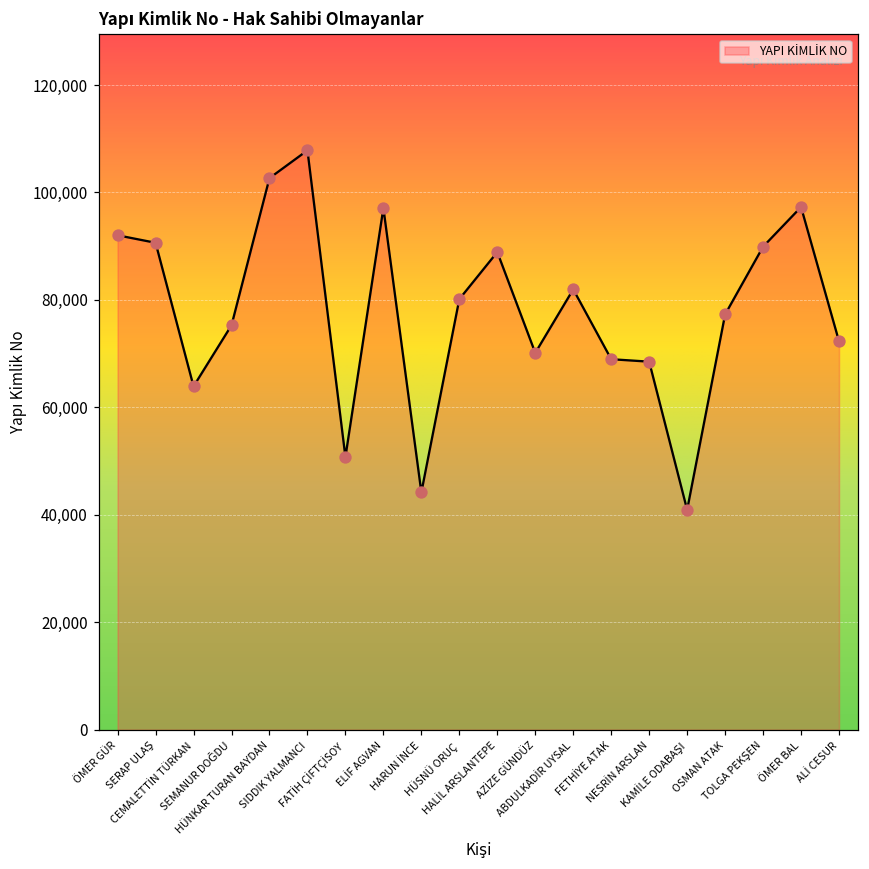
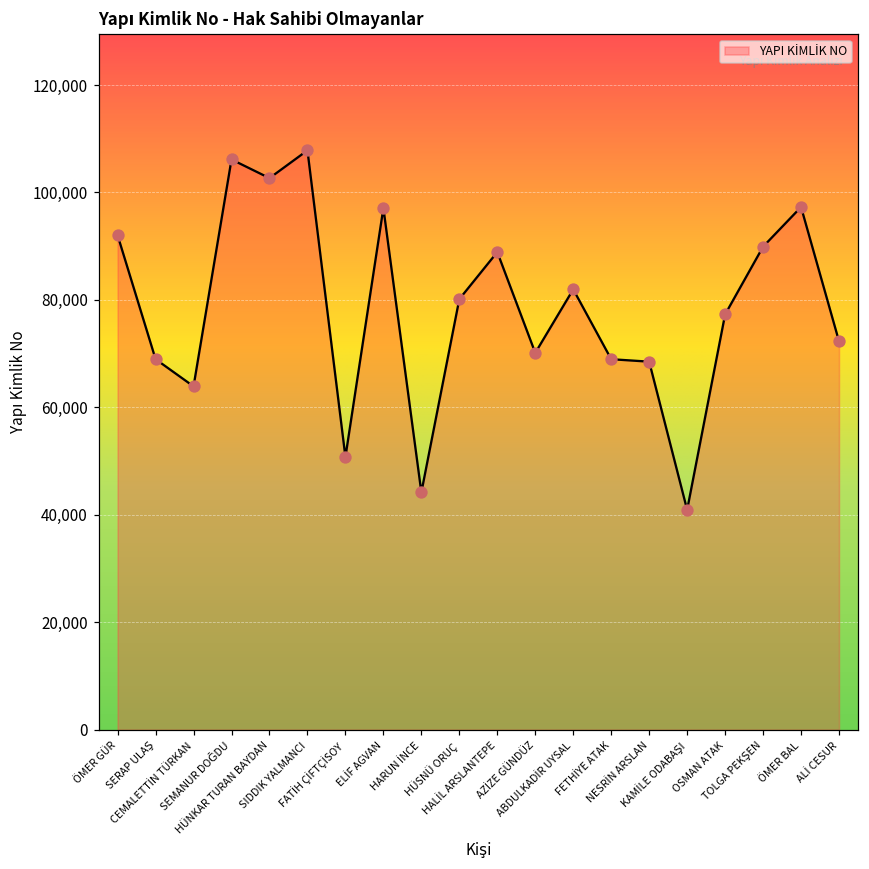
  {
    "ÖMER GÜR": "92,000",
-   "SERAP ULAŞ": "91,000",
+   "SERAP ULAŞ": "69,000",
    "CEMALETTİN TÜRKAN": "64,000",
-   "SEMANUR DOĞDU": "75,000",
+   "SEMANUR DOĞDU": "106,000",
    "HÜNKAR TURAN BAYDAN": "103,000",
    "SIDDIK YALMANCI": "108,000",
    "FATİH ÇİFTÇİSOY": "51,000",
    "ELİF AGVAN": "97,000",
    "HARUN İNCE": "44,000",
    "HÜSNÜ ORUÇ": "80,000",
    "HALİL ARSLANTEPE": "89,000",
    "AZİZE GÜNDÜZ": "70,000",
    "ABDULKADİR UYSAL": "82,000",
    "FETHİYE ATAK": "69,000",
    "NESRİN ARSLAN": "69,000",
    "KAMİLE ODABAŞI": "41,000",
    "OSMAN ATAK": "77,000",
    "TOLGA PEKŞEN": "90,000",
    "ÖMER BAL": "97,000",
    "ALİ CESUR": "72,000"
  }
